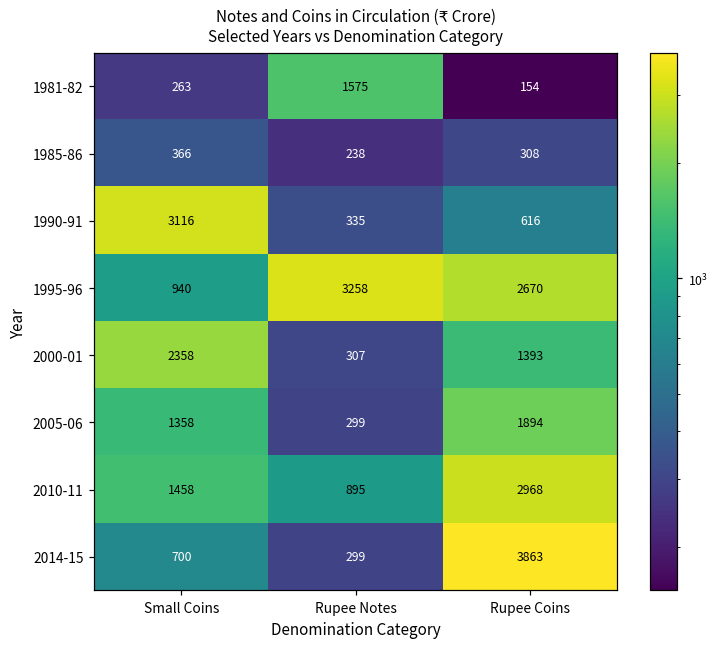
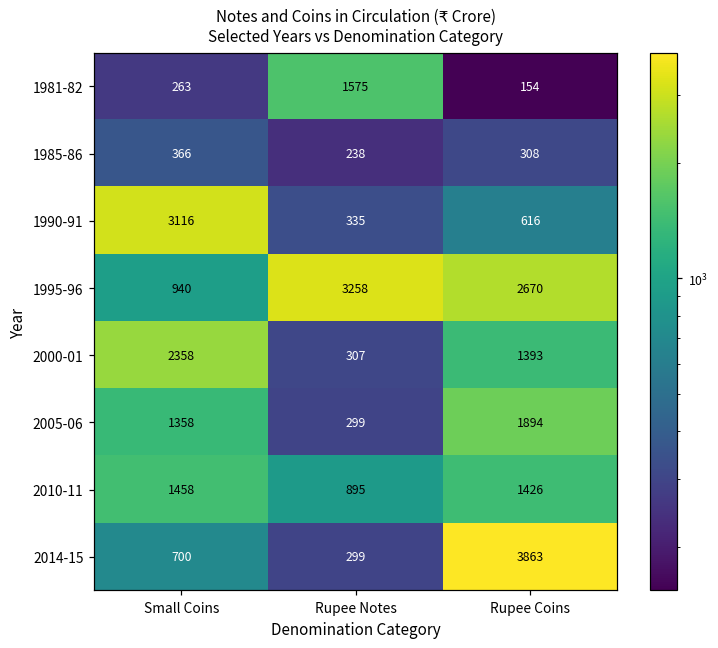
  {
    "1981-82": {
      "Small Coins": 263,
      "Rupee Notes": 1575,
      "Rupee Coins": 154
    },
    "1985-86": {
      "Small Coins": 366,
      "Rupee Notes": 238,
      "Rupee Coins": 308
    },
    "1990-91": {
      "Small Coins": 3116,
      "Rupee Notes": 335,
      "Rupee Coins": 616
    },
    "1995-96": {
      "Small Coins": 940,
      "Rupee Notes": 3258,
      "Rupee Coins": 2670
    },
    "2000-01": {
      "Small Coins": 2358,
      "Rupee Notes": 307,
      "Rupee Coins": 1393
    },
    "2005-06": {
      "Small Coins": 1358,
      "Rupee Notes": 299,
      "Rupee Coins": 1894
    },
    "2010-11": {
      "Small Coins": 1458,
      "Rupee Notes": 895,
-     "Rupee Coins": 2968
+     "Rupee Coins": 1426
    },
    "2014-15": {
      "Small Coins": 700,
      "Rupee Notes": 299,
      "Rupee Coins": 3863
    }
  }
